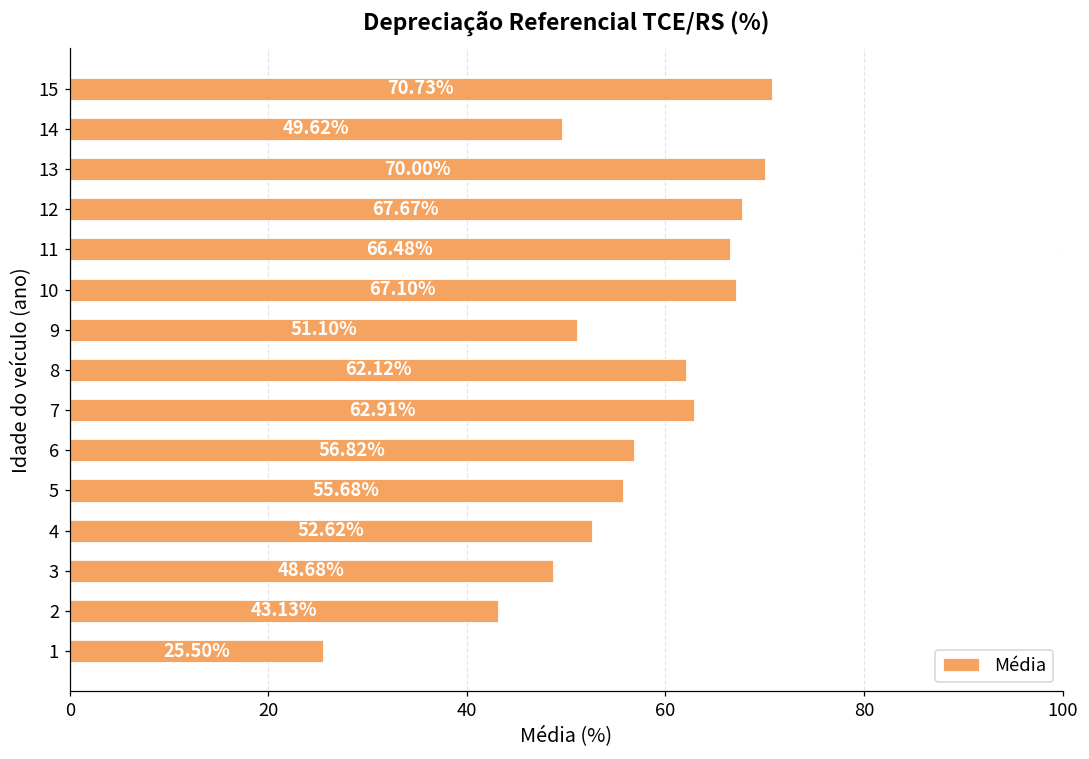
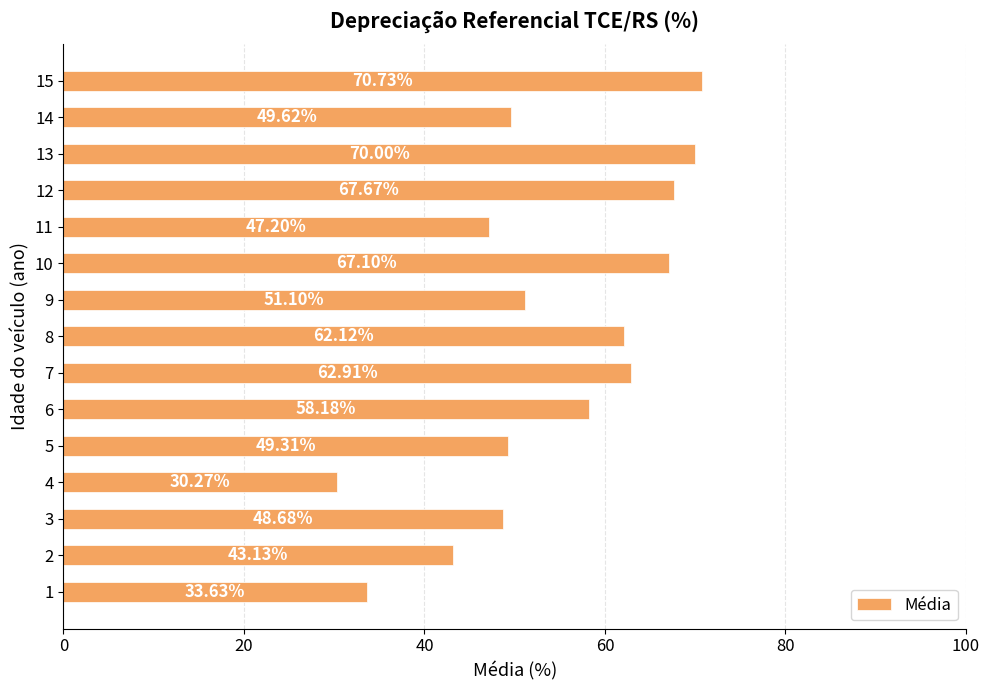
  {
    "15": "70.73%",
    "14": "49.62%",
    "13": "70.00%",
    "12": "67.67%",
-   "11": "66.48%",
+   "11": "47.20%",
    "10": "67.10%",
    "9": "51.10%",
    "8": "62.12%",
    "7": "62.91%",
-   "6": "56.82%",
-   "5": "55.68%",
-   "4": "52.62%",
+   "6": "58.18%",
+   "5": "49.31%",
+   "4": "30.27%",
    "3": "48.68%",
    "2": "43.13%",
-   "1": "25.50%"
+   "1": "33.63%"
  }
